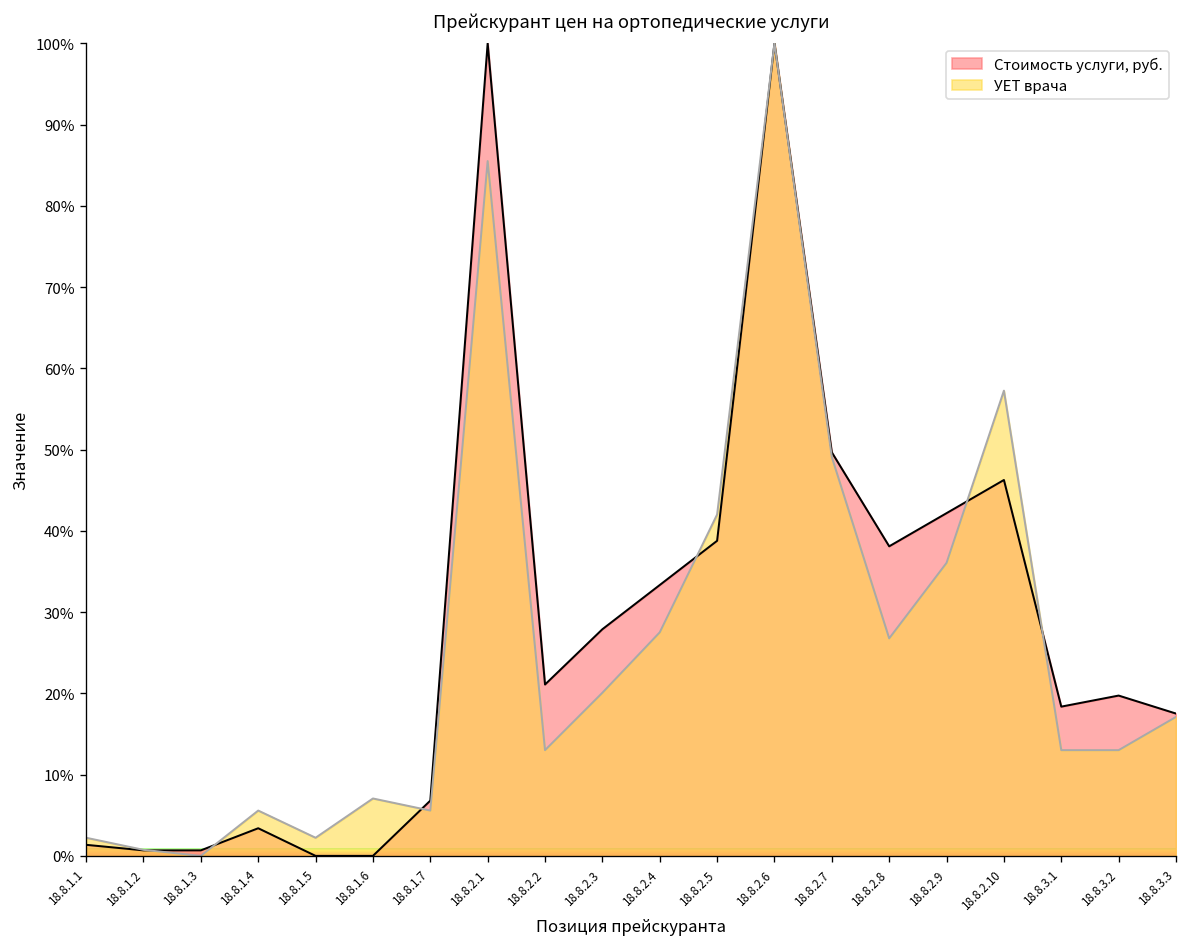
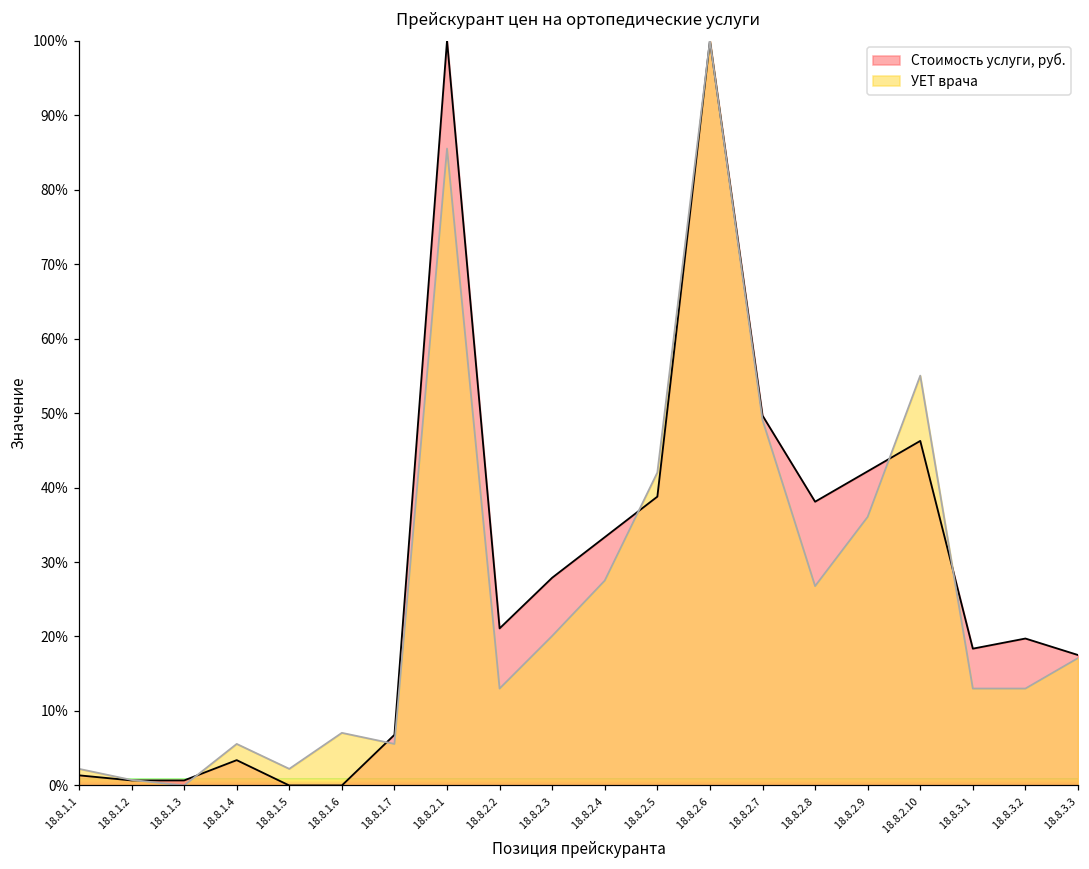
  {
    "Стоимость услуги, руб.": {
      "18.8.1.1": "1%",
      "18.8.1.4": "3%",
      "18.8.1.7": "7%",
      "18.8.2.1": "100%",
      "18.8.2.2": "21%",
      "18.8.2.3": "28%",
      "18.8.2.4": "33%",
      "18.8.2.5": "39%",
      "18.8.2.7": "50%",
      "18.8.2.8": "38%",
      "18.8.2.9": "42%",
      "18.8.2.10": "46%",
      "18.8.3.1": "18%",
      "18.8.3.2": "20%",
      "18.8.3.3": "18%"
    },
    "УЕТ врача": {
      "18.8.1.1": "2%",
      "18.8.1.4": "6%",
      "18.8.1.5": "2%",
      "18.8.1.6": "7%",
      "18.8.1.7": "6%",
      "18.8.2.1": "86%",
      "18.8.2.2": "13%",
      "18.8.2.3": "20%",
      "18.8.2.4": "28%",
      "18.8.2.5": "42%",
      "18.8.2.7": "49%",
      "18.8.2.8": "27%",
      "18.8.2.9": "36%",
-     "18.8.2.10": "57%",
+     "18.8.2.10": "55%",
      "18.8.3.1": "13%",
      "18.8.3.2": "13%",
      "18.8.3.3": "17%"
    }
  }
